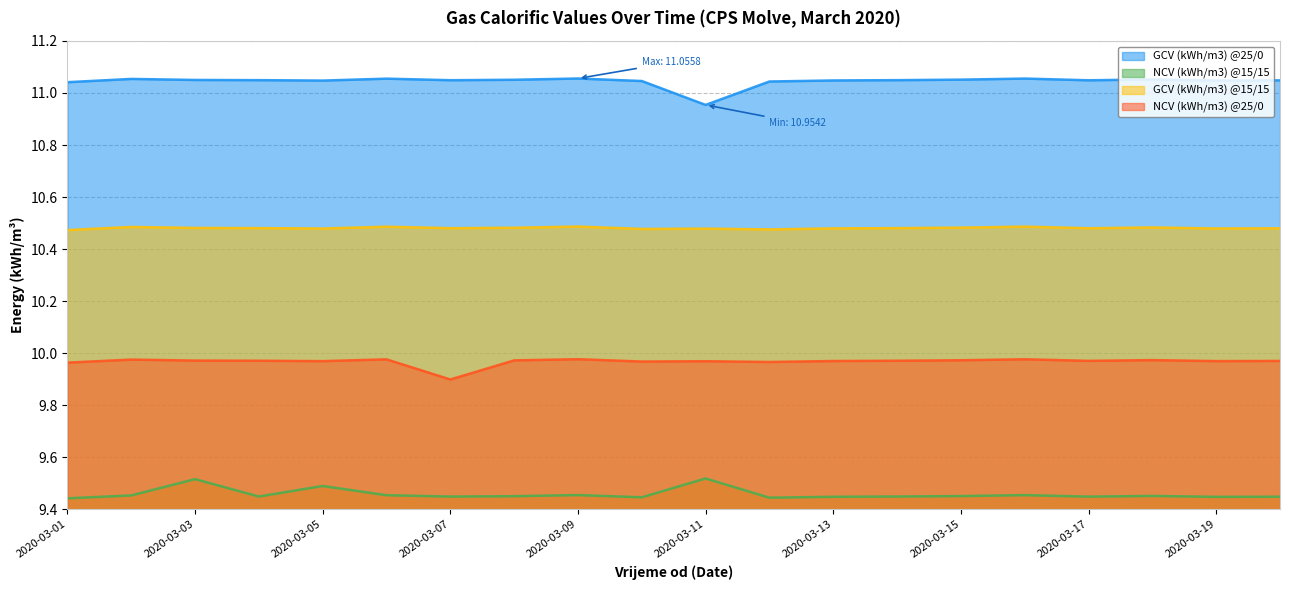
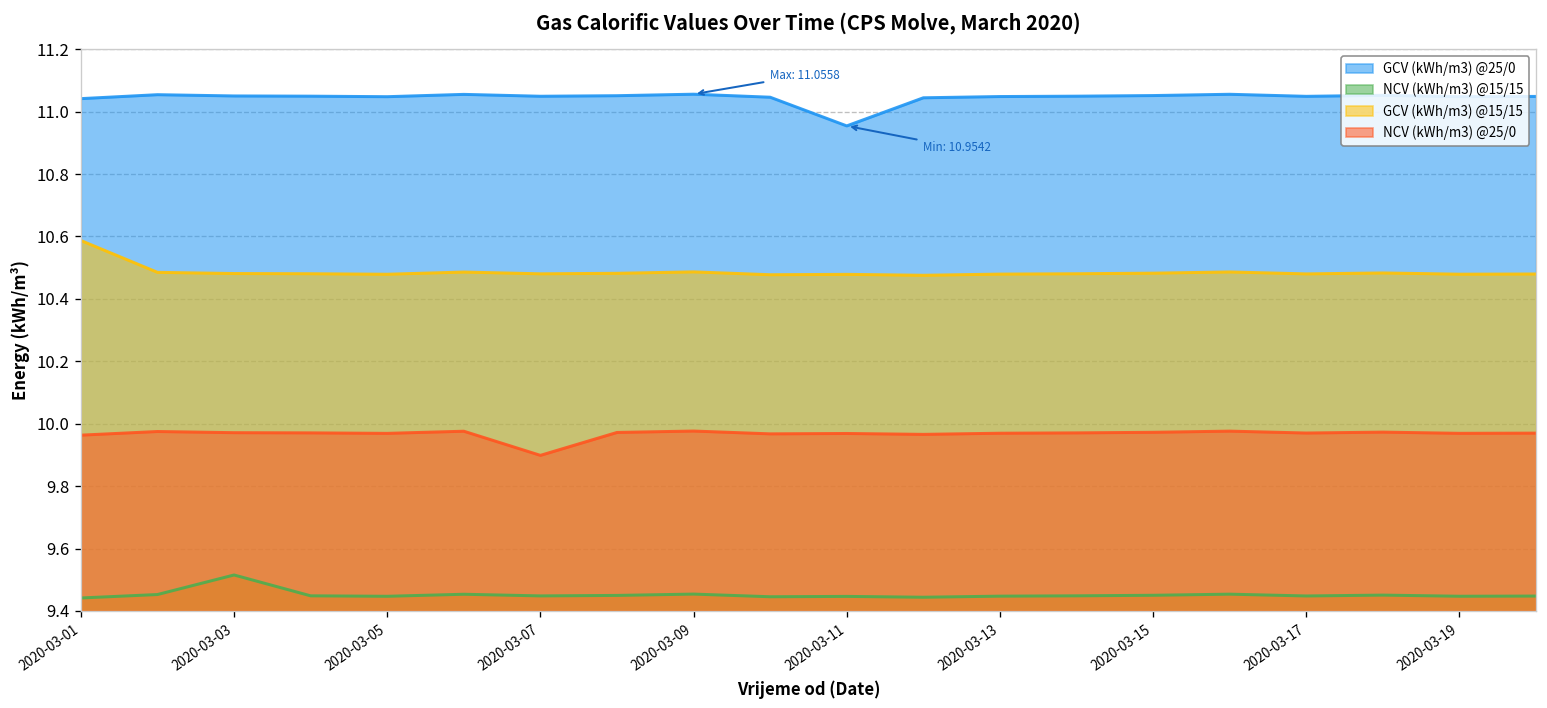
  {
    "GCV (kWh/m3) @25/0": {
      "2020-03-11": 10.9542
    },
    "NCV (kWh/m3) @15/15": {
      "2020-03-01": 9.44,
      "2020-03-03": 9.52,
-     "2020-03-05": 9.49,
+     "2020-03-05": 9.45,
      "2020-03-07": 9.45,
      "2020-03-09": 9.45,
-     "2020-03-11": 9.52,
+     "2020-03-11": 9.45,
      "2020-03-13": 9.45,
      "2020-03-15": 9.45,
      "2020-03-17": 9.45,
      "2020-03-19": 9.45
    },
    "GCV (kWh/m3) @15/15": {
-     "2020-03-01": 10.47,
+     "2020-03-01": 10.59,
      "2020-03-03": 10.48,
      "2020-03-05": 10.48,
      "2020-03-07": 10.48,
      "2020-03-09": 10.49,
      "2020-03-11": 10.48,
      "2020-03-13": 10.48,
      "2020-03-15": 10.48,
      "2020-03-17": 10.48,
      "2020-03-19": 10.48
    },
    "NCV (kWh/m3) @25/0": {
      "2020-03-01": 9.96,
      "2020-03-03": 9.97,
      "2020-03-05": 9.97,
      "2020-03-07": 9.90,
      "2020-03-09": 9.98,
      "2020-03-11": 9.97,
      "2020-03-13": 9.97,
      "2020-03-15": 9.97,
      "2020-03-17": 9.97,
      "2020-03-19": 9.97
    }
  }
